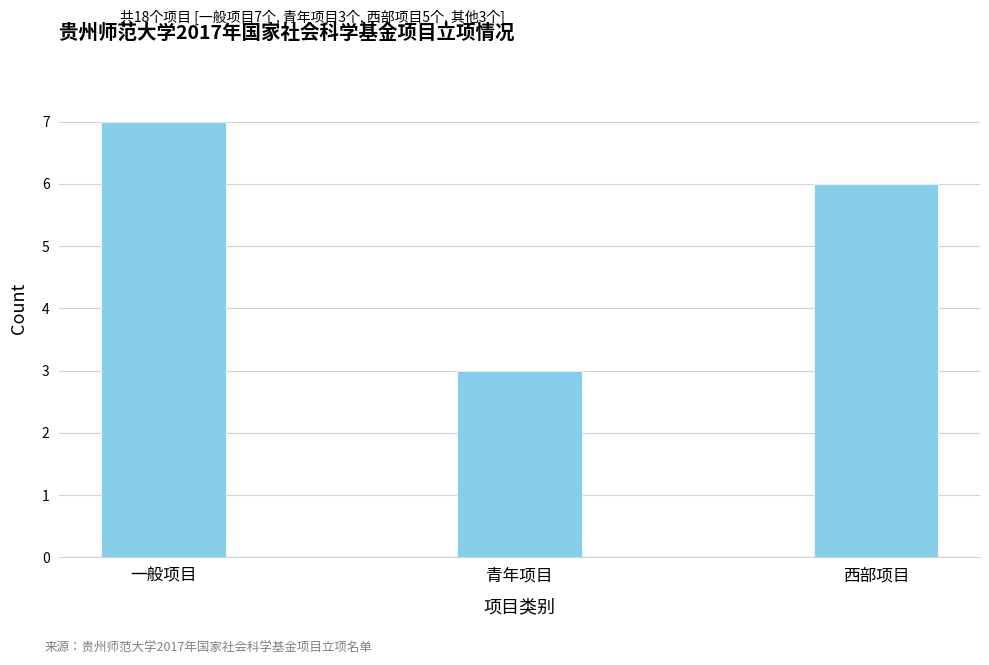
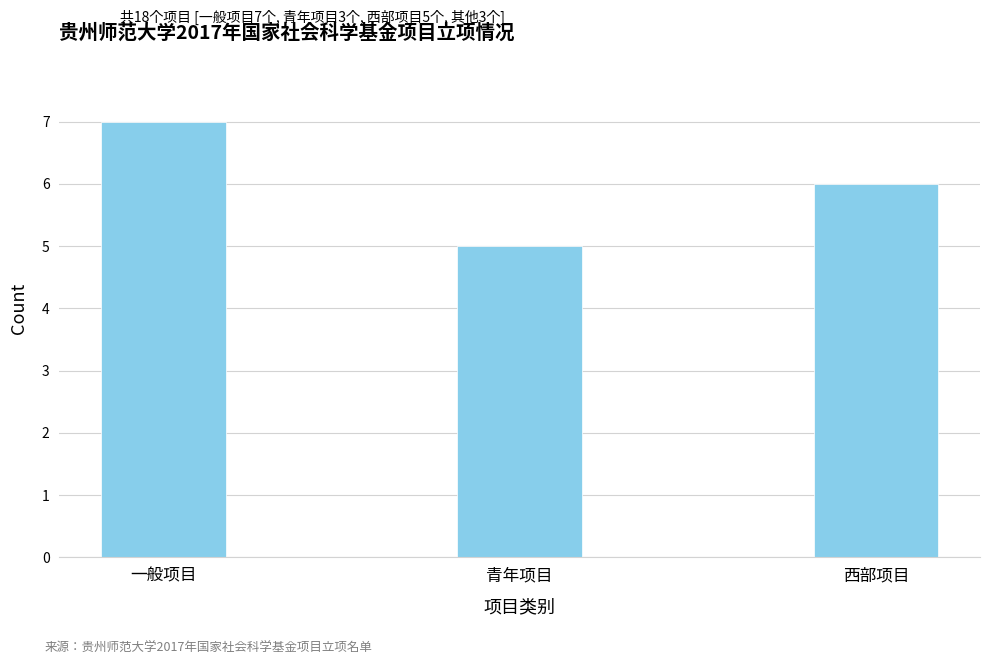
  {
    "一般项目": 7,
-   "青年项目": 3,
+   "青年项目": 5,
    "西部项目": 6
  }
